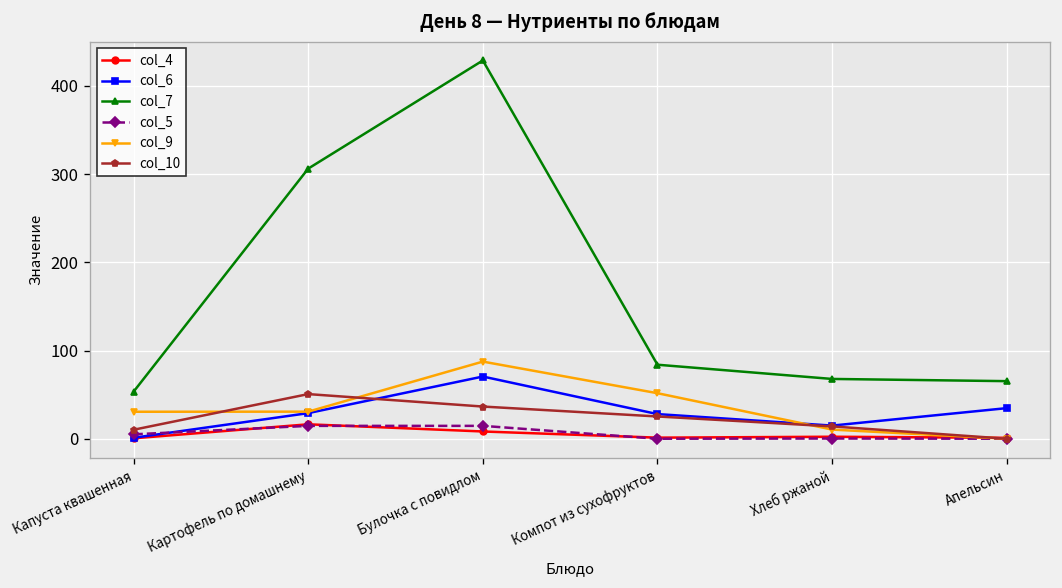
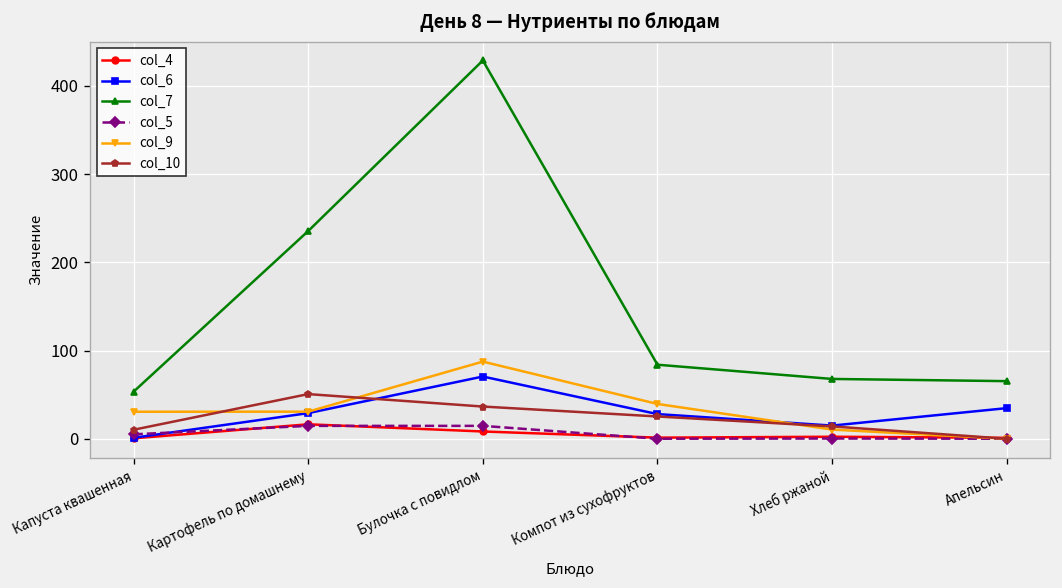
  {
    "col_4": {
      "Булочка с повидлом": 10
    },
    "col_6": {
      "Булочка с повидлом": 70,
      "Апельсин": 30
    },
    "col_7": {
      "Капуста квашенная": 50,
-     "Картофель по домашнему": 310,
+     "Картофель по домашнему": 240,
      "Булочка с повидлом": 430,
      "Компот из сухофруктов": 80,
      "Хлеб ржаной": 70,
      "Апельсин": 70
    },
    "col_5": {
      "Капуста квашенная": 10,
      "Булочка с повидлом": 10
    },
    "col_9": {
      "Капуста квашенная": 30,
      "Булочка с повидлом": 90,
-     "Компот из сухофруктов": 50,
+     "Компот из сухофруктов": 40,
      "Хлеб ржаной": 10
    },
    "col_10": {
      "Капуста квашенная": 10,
      "Картофель по домашнему": 50,
      "Булочка с повидлом": 40
    }
  }
